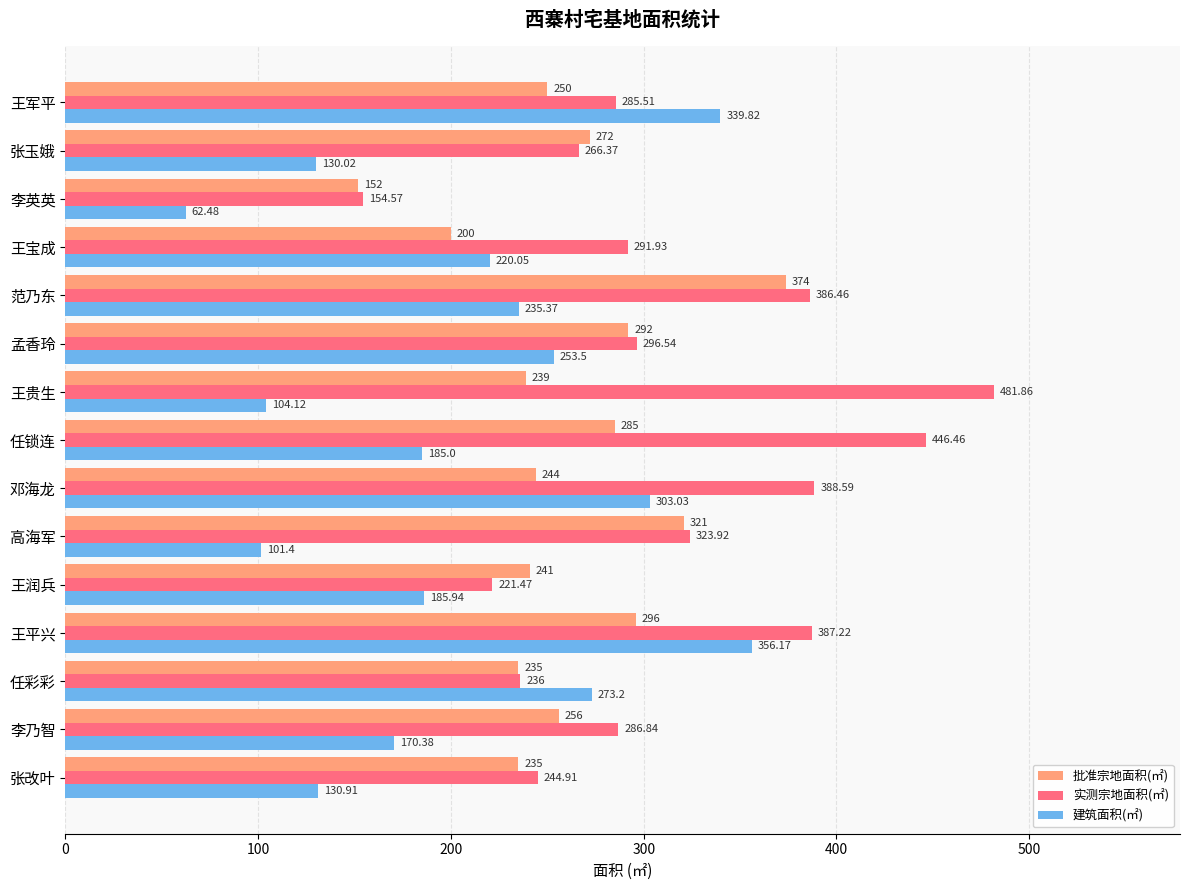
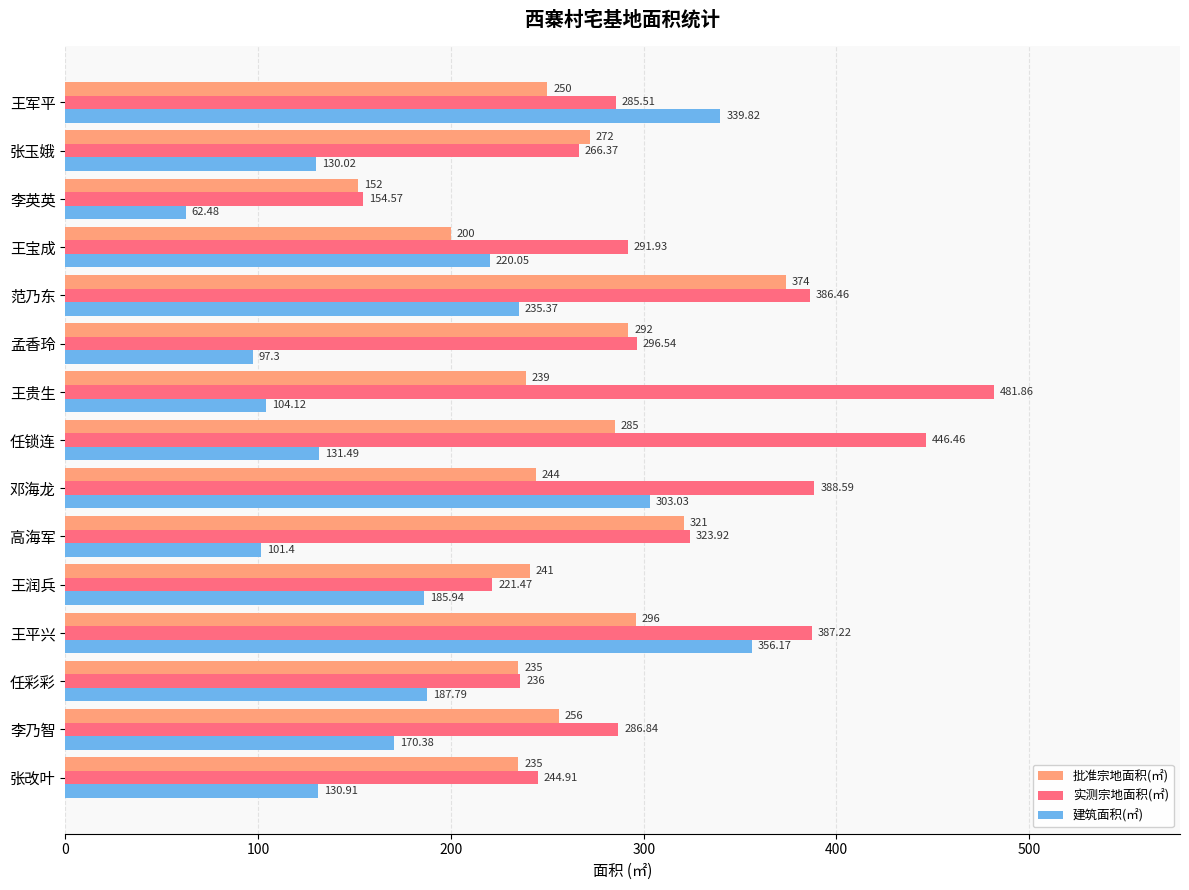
  {
    "建筑面积(㎡)": {
      "王军平": 339.82,
      "张玉娥": 130.02,
      "李英英": 62.48,
      "王宝成": 220.05,
      "范乃东": 235.37,
-     "孟香玲": 253.5,
+     "孟香玲": 97.3,
      "王贵生": 104.12,
-     "任锁连": 185.0,
+     "任锁连": 131.49,
      "邓海龙": 303.03,
      "高海军": 101.4,
      "王润兵": 185.94,
      "王平兴": 356.17,
-     "任彩彩": 273.2,
+     "任彩彩": 187.79,
      "李乃智": 170.38,
      "张改叶": 130.91
    }
  }
